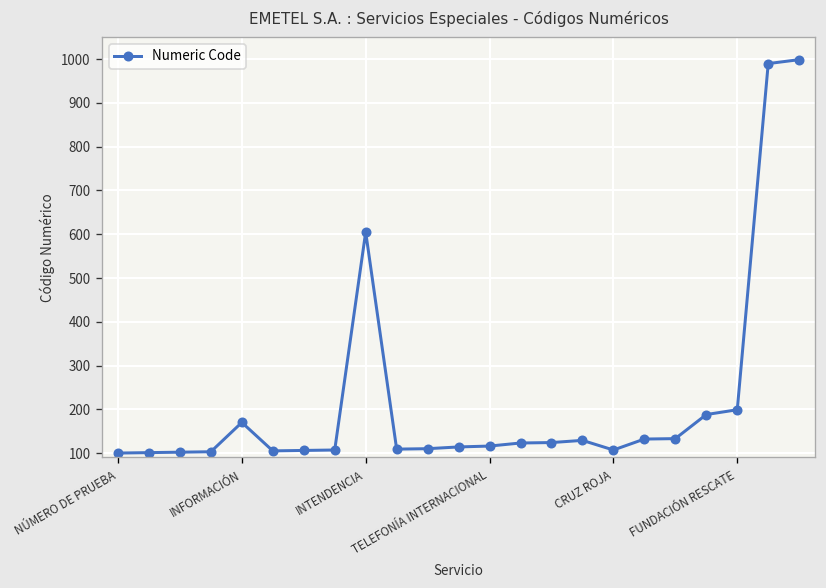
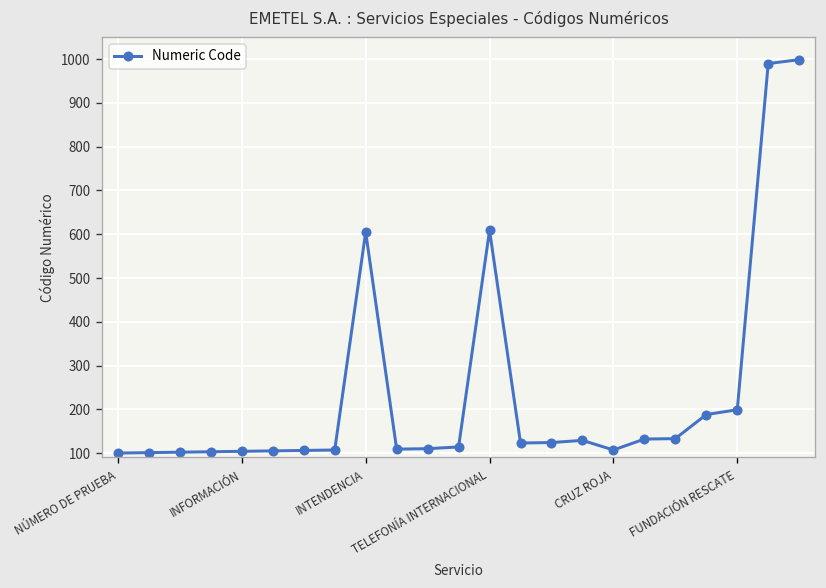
  {
    "NÚMERO DE PRUEBA": 100,
-   "INFORMACIÓN": 170,
+   "INFORMACIÓN": 100,
    "INTENDENCIA": 610,
-   "TELEFONÍA INTERNACIONAL": 120,
+   "TELEFONÍA INTERNACIONAL": 610,
    "CRUZ ROJA": 110,
    "FUNDACIÓN RESCATE": 200
  }
